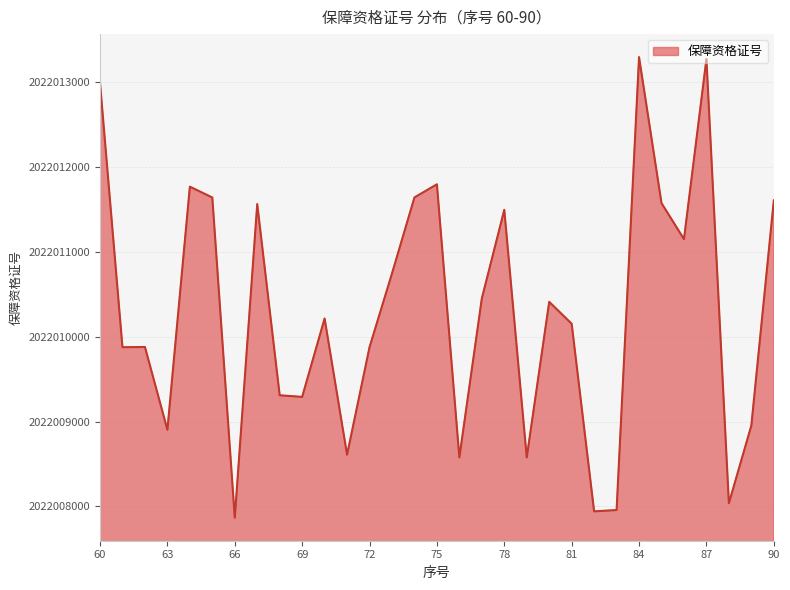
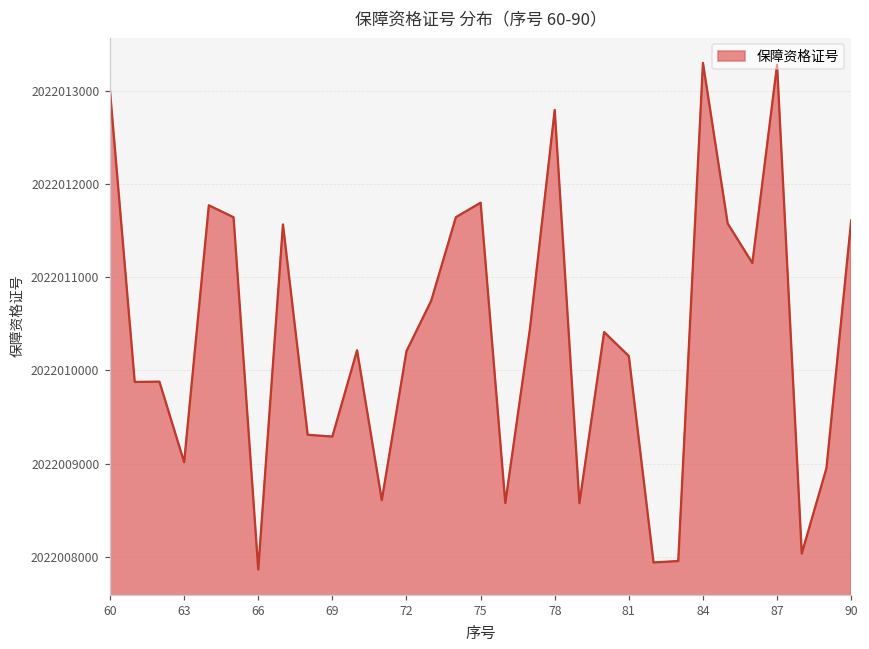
  {
    "60": 2022013000,
-   "63": 2022008900,
+   "63": 2022009000,
    "66": 2022007900,
    "69": 2022009300,
-   "72": 2022009900,
+   "72": 2022010200,
    "75": 2022011800,
-   "78": 2022011500,
+   "78": 2022012800,
    "81": 2022010200,
    "84": 2022013300,
    "90": 2022011600
  }
